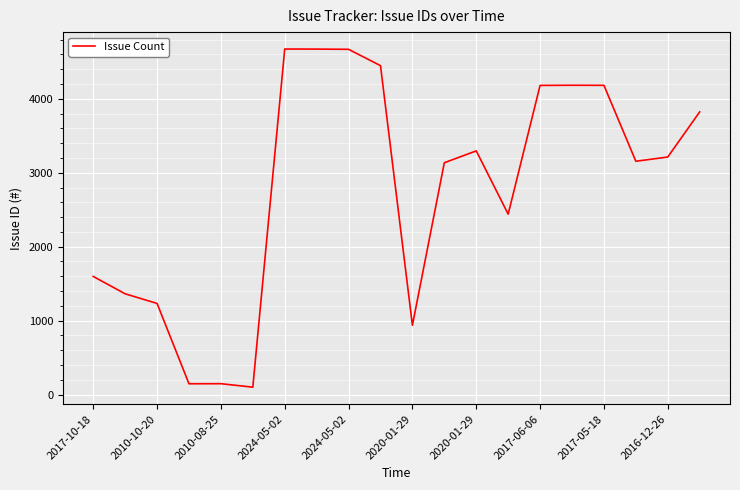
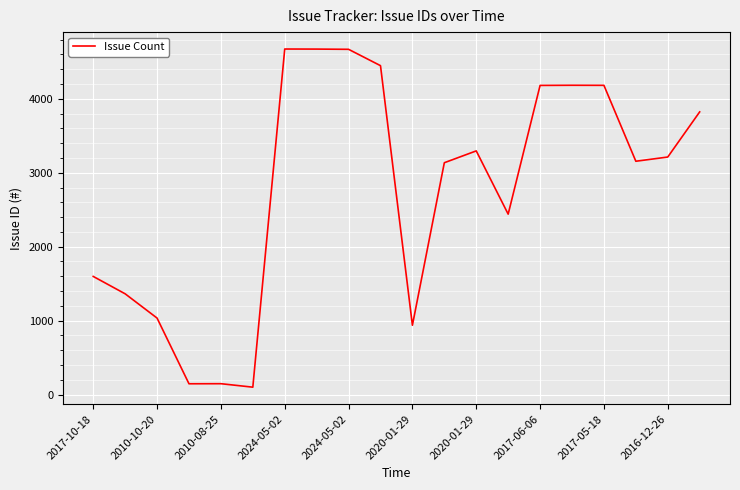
  {
    "2017-10-18": 1600,
-   "2010-10-20": 1200,
+   "2010-10-20": 1000,
    "2017-06-06": 4200,
    "2016-12-26": 3200
  }
